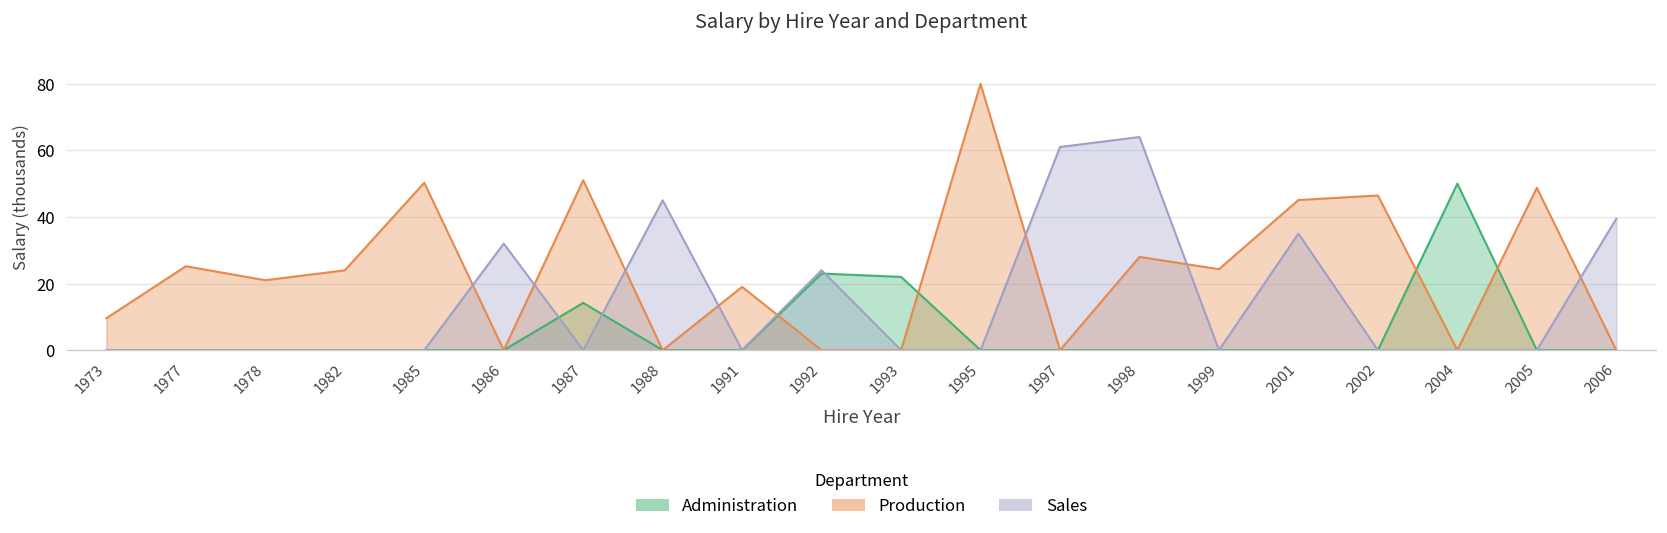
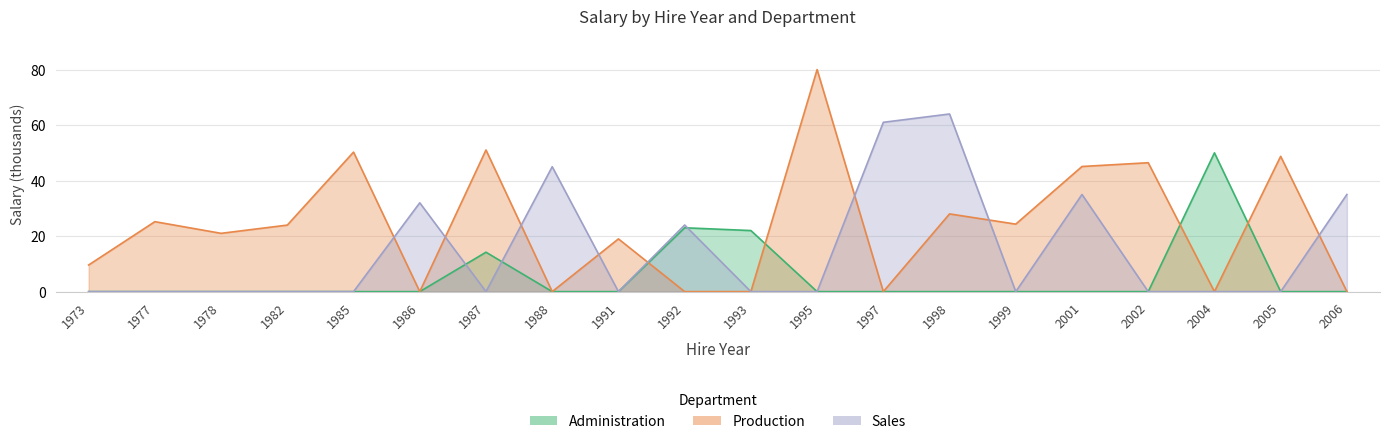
  {
    "Administration": {
      "1987": 14,
      "1992": 23,
      "1993": 22,
      "1998": 0,
      "2001": 0,
      "2004": 50
    },
    "Production": {
      "1973": 10,
      "1977": 25,
      "1978": 21,
      "1982": 24,
      "1985": 50,
      "1987": 51,
      "1991": 19,
      "1992": 0,
      "1995": 80,
      "1998": 28,
      "1999": 24,
      "2001": 45,
      "2002": 46,
      "2005": 49
    },
    "Sales": {
      "1986": 32,
      "1987": 0,
      "1988": 45,
      "1992": 24,
      "1997": 61,
      "1998": 64,
      "2001": 35,
-     "2006": 39
+     "2006": 35
    }
  }
